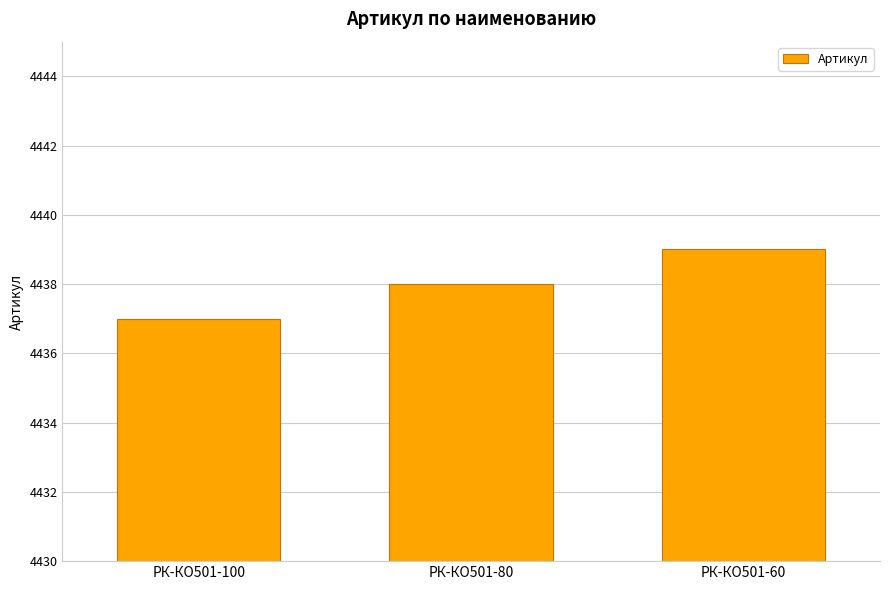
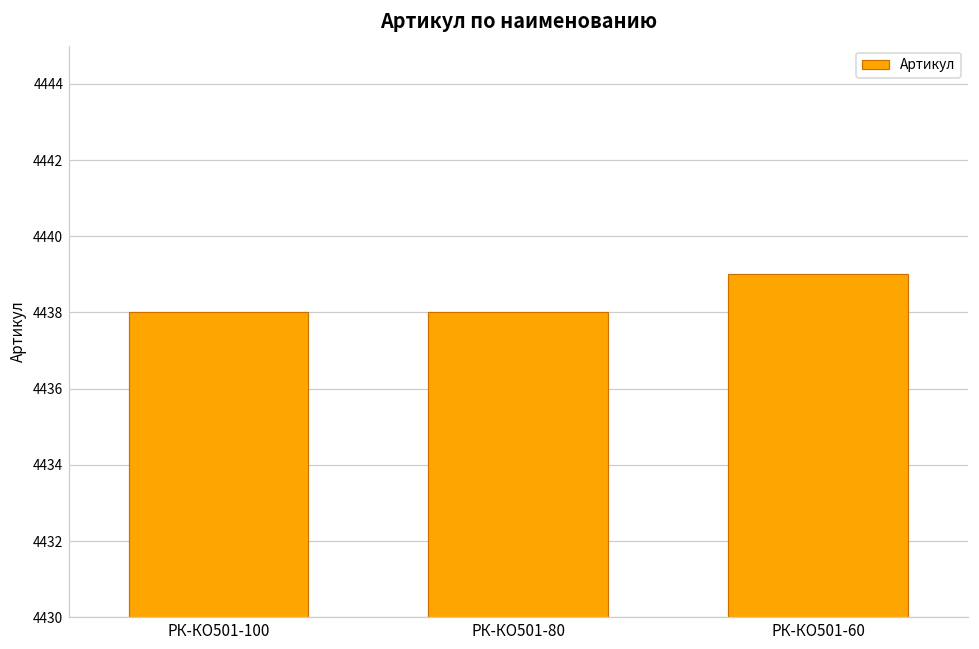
  {
-   "РК-КО501-100": 4437,
+   "РК-КО501-100": 4438,
    "РК-КО501-80": 4438,
    "РК-КО501-60": 4439
  }
